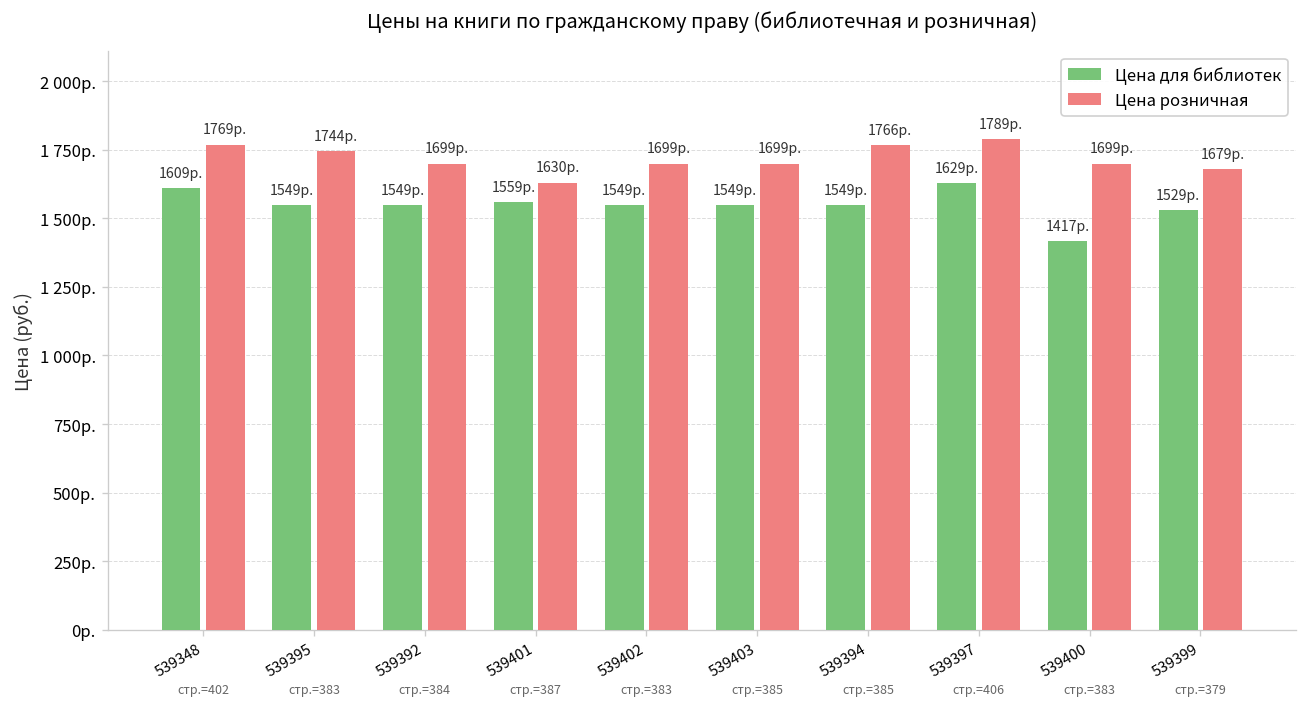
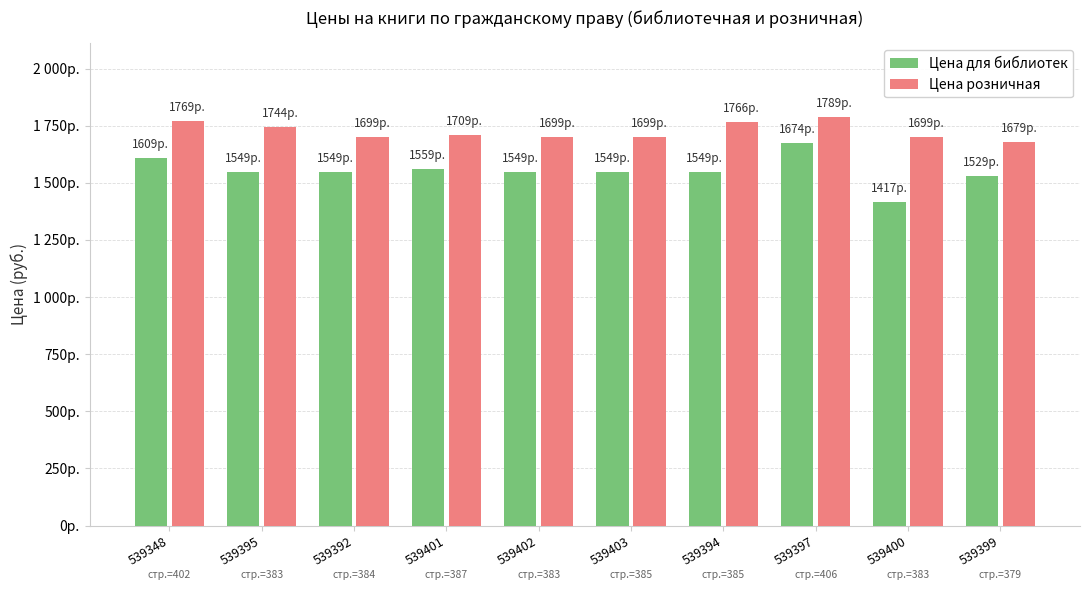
  {
    "Цена для библиотек": {
      "539348": "1609р.",
      "539395": "1549р.",
      "539392": "1549р.",
      "539401": "1559р.",
      "539402": "1549р.",
      "539403": "1549р.",
      "539394": "1549р.",
-     "539397": "1629р.",
+     "539397": "1674р.",
      "539400": "1417р.",
      "539399": "1529р."
    },
    "Цена розничная": {
      "539348": "1769р.",
      "539395": "1744р.",
      "539392": "1699р.",
-     "539401": "1630р.",
+     "539401": "1709р.",
      "539402": "1699р.",
      "539403": "1699р.",
      "539394": "1766р.",
      "539397": "1789р.",
      "539400": "1699р.",
      "539399": "1679р."
    }
  }
